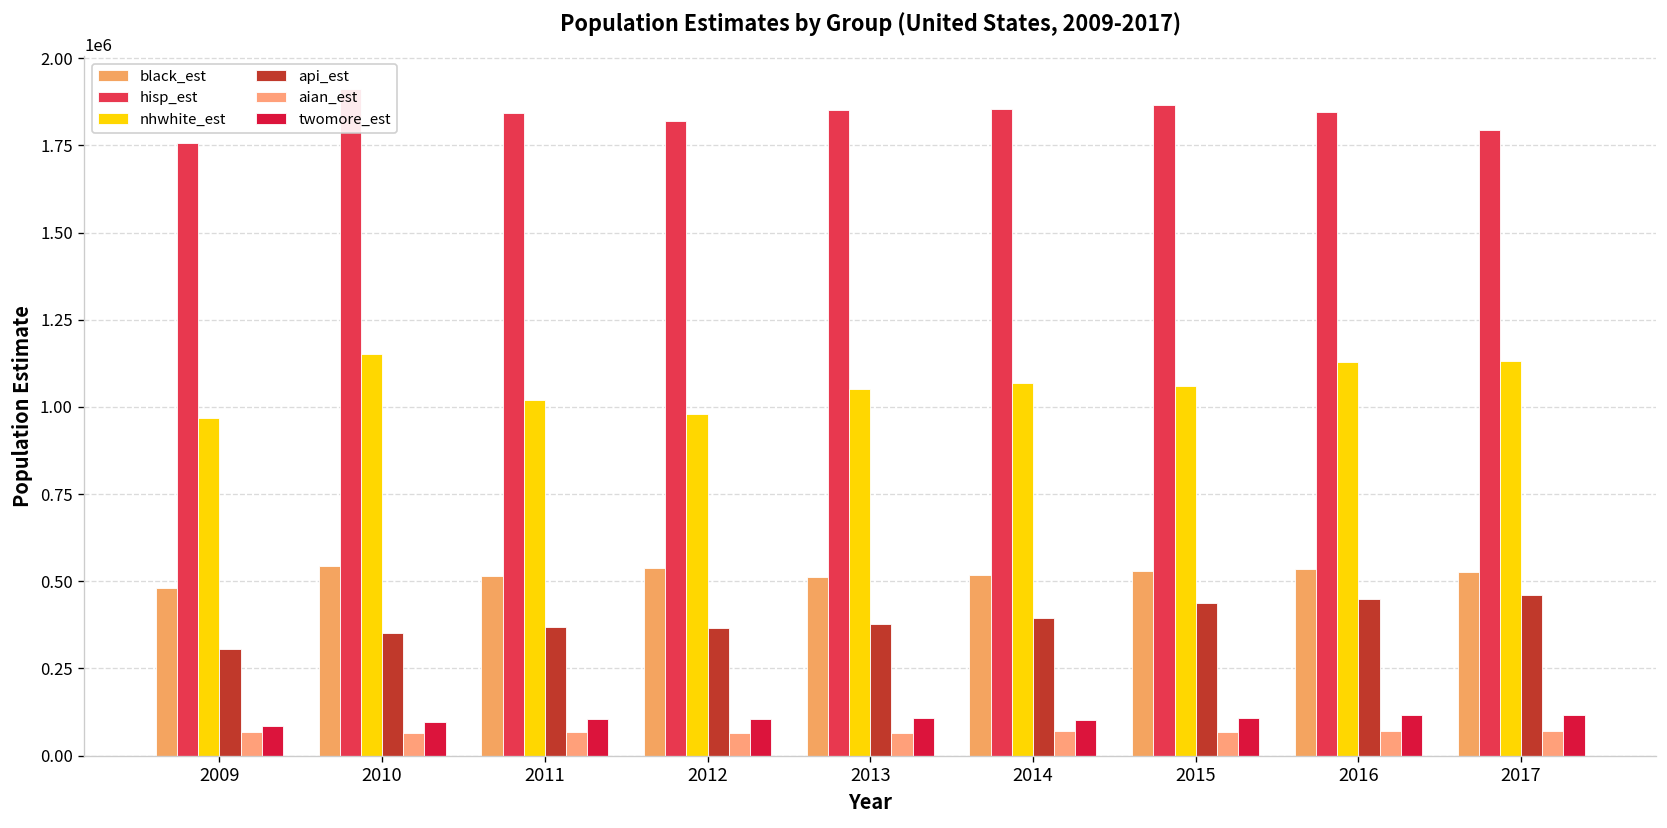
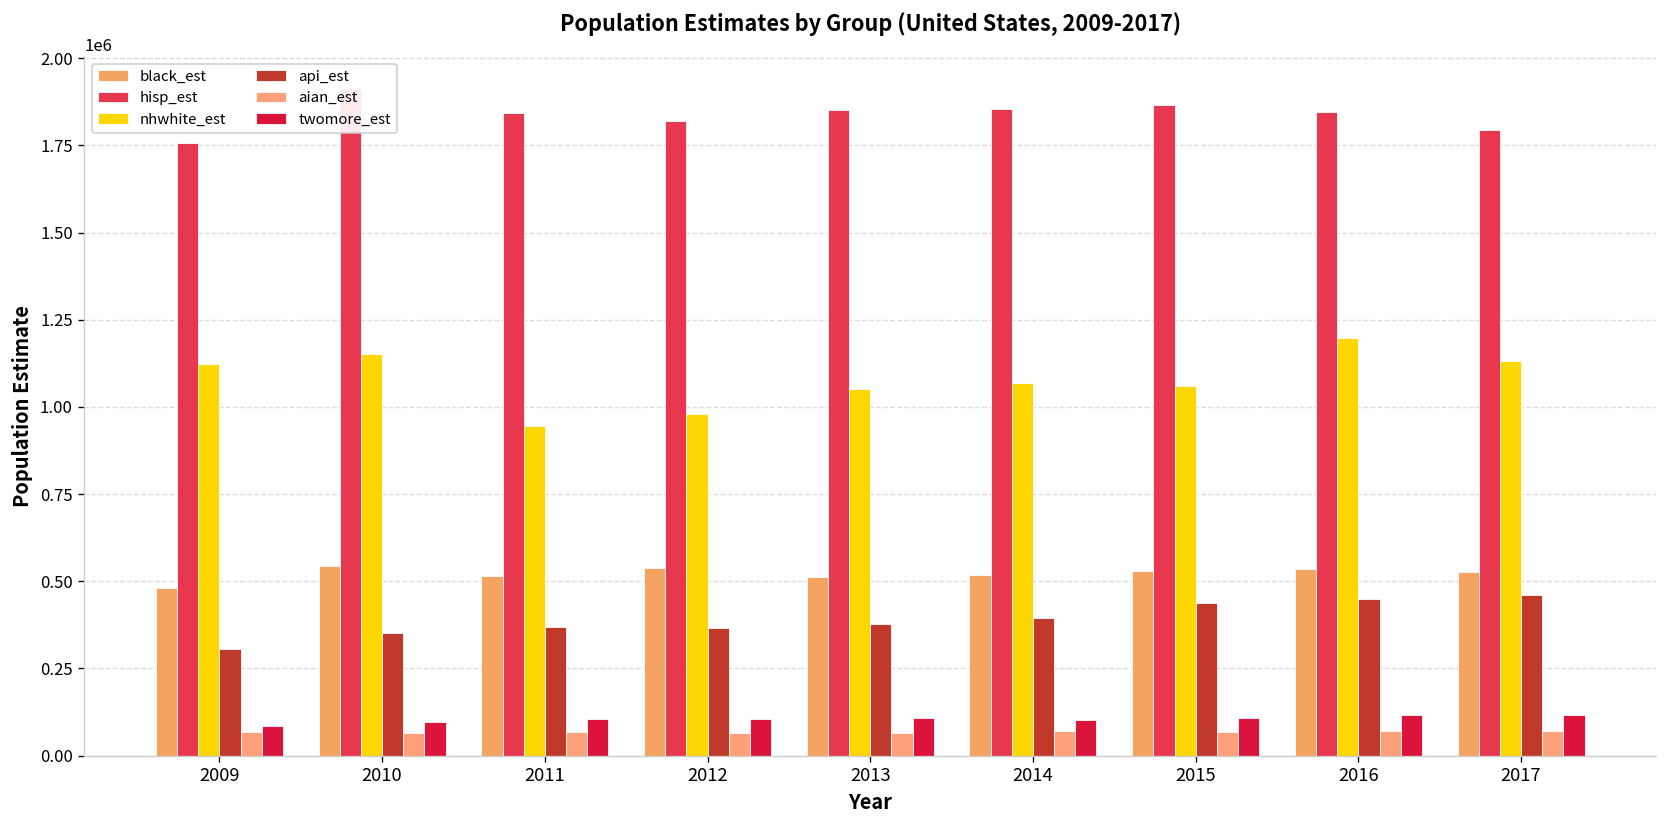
  {
    "nhwhite_est": {
-     "2009": 970000,
+     "2009": 1120000,
      "2010": 1150000,
-     "2011": 1020000,
+     "2011": 950000,
      "2012": 980000,
      "2013": 1050000,
      "2014": 1070000,
      "2015": 1060000,
-     "2016": 1130000,
+     "2016": 1200000,
      "2017": 1130000
    }
  }
